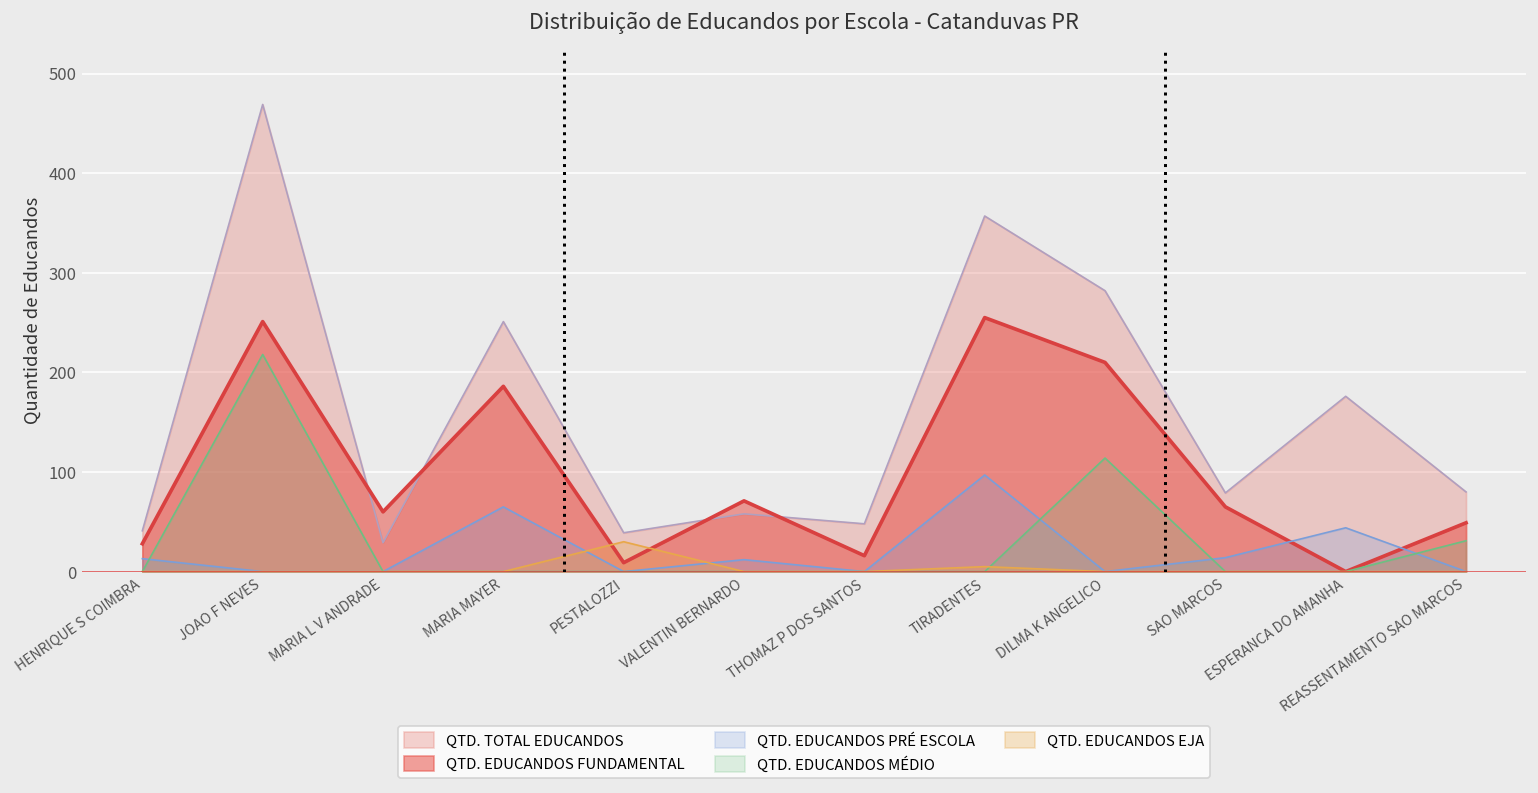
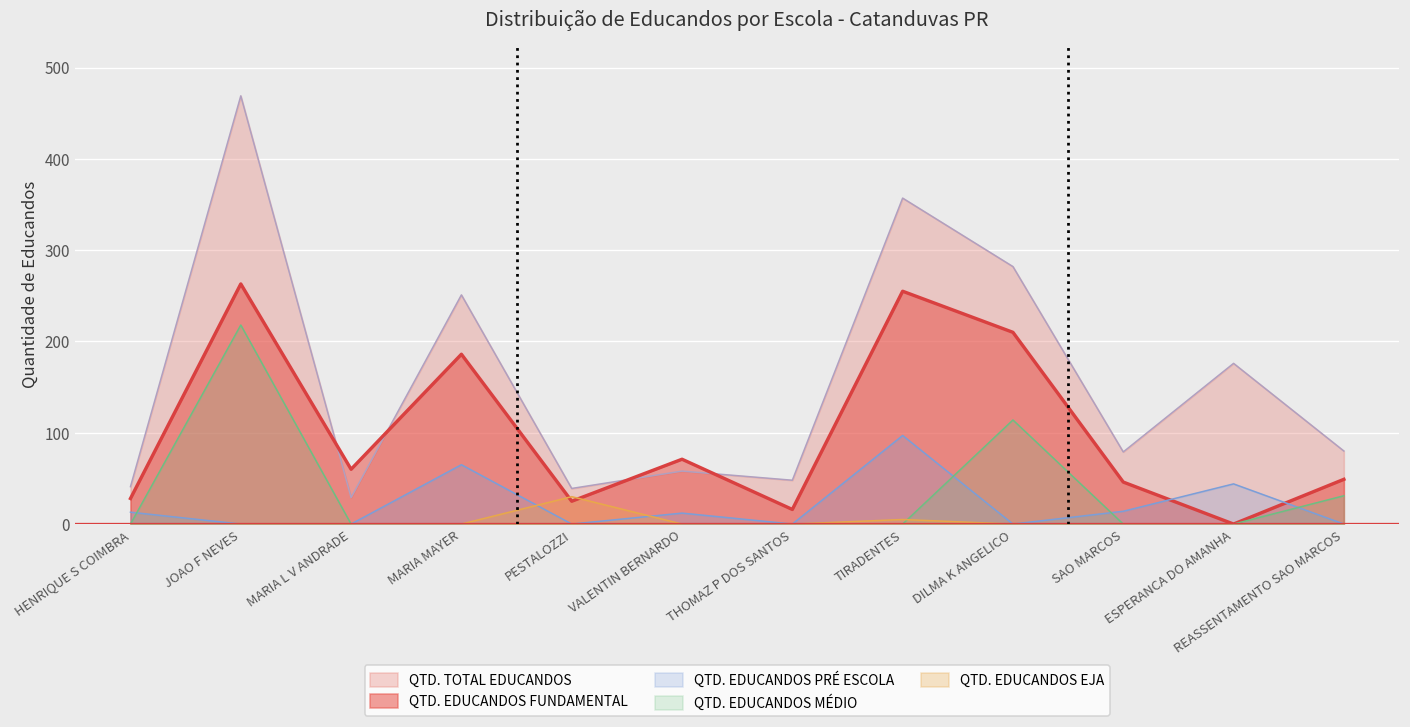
  {
    "QTD. EDUCANDOS FUNDAMENTAL": {
      "HENRIQUE S COIMBRA": 30,
-     "JOAO F NEVES": 250,
+     "JOAO F NEVES": 260,
      "MARIA L V ANDRADE": 60,
      "MARIA MAYER": 190,
-     "PESTALOZZI": 10,
+     "PESTALOZZI": 30,
      "VALENTIN BERNARDO": 70,
      "THOMAZ P DOS SANTOS": 20,
      "TIRADENTES": 260,
      "DILMA K ANGELICO": 210,
-     "SAO MARCOS": 70,
+     "SAO MARCOS": 50,
      "REASSENTAMENTO SAO MARCOS": 50
    }
  }
